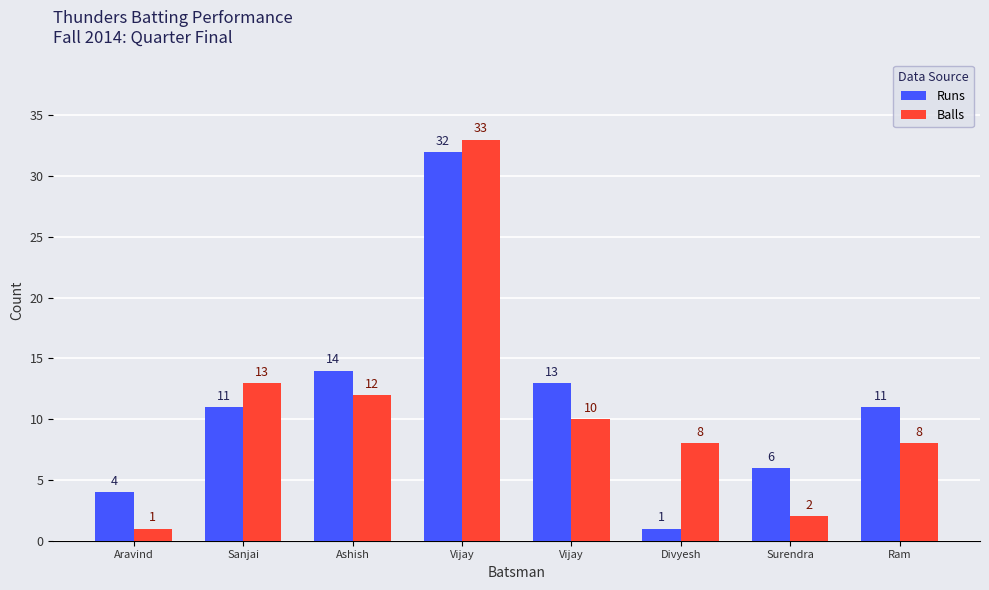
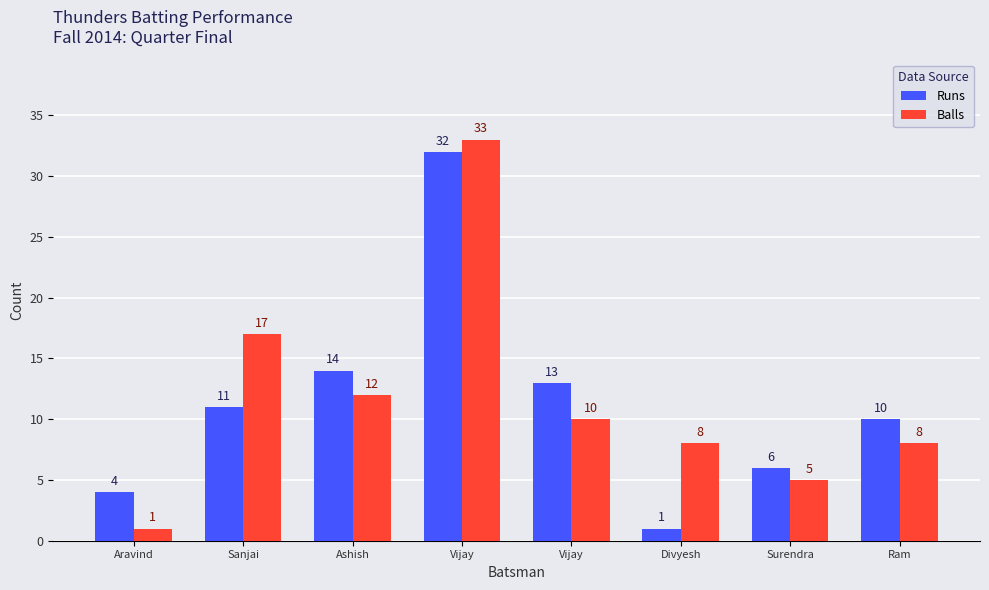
  {
    "Runs": {
      "Aravind": 4,
      "Sanjai": 11,
      "Ashish": 14,
      "Divyesh": 1,
      "Surendra": 6,
-     "Ram": 11
+     "Ram": 10
    },
    "Balls": {
      "Aravind": 1,
-     "Sanjai": 13,
+     "Sanjai": 17,
      "Ashish": 12,
      "Divyesh": 8,
-     "Surendra": 2,
+     "Surendra": 5,
      "Ram": 8
    }
  }
